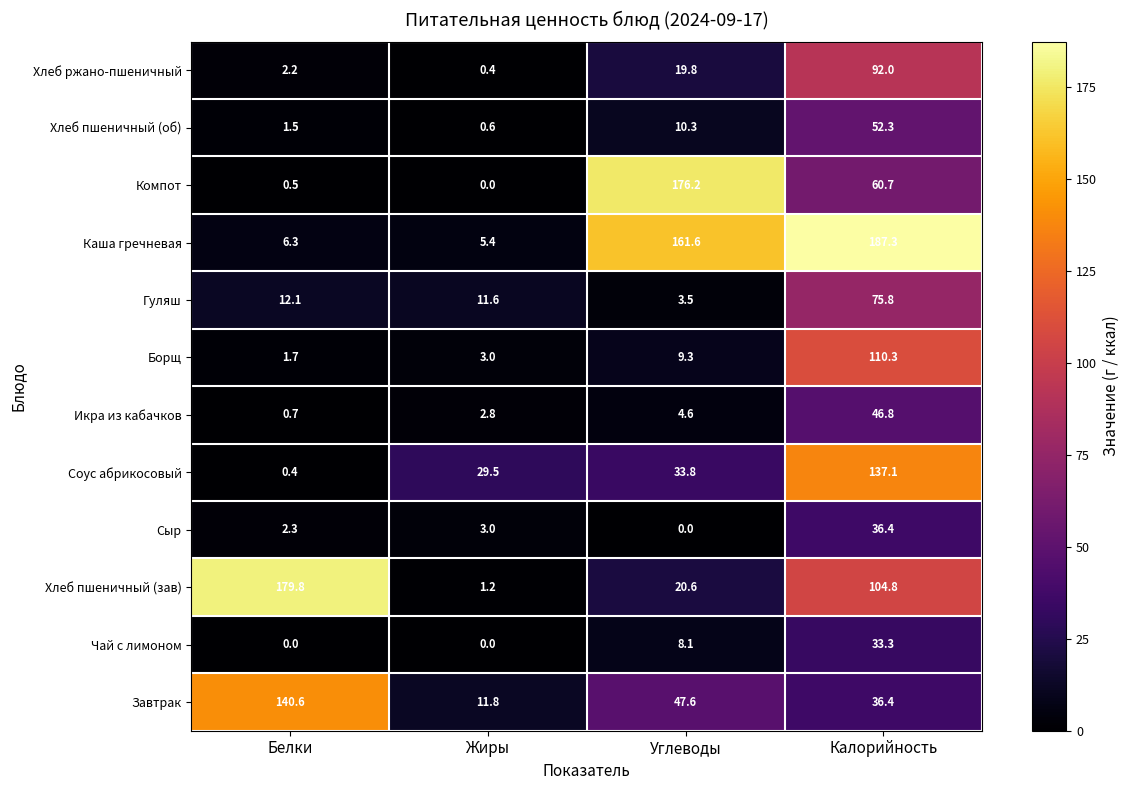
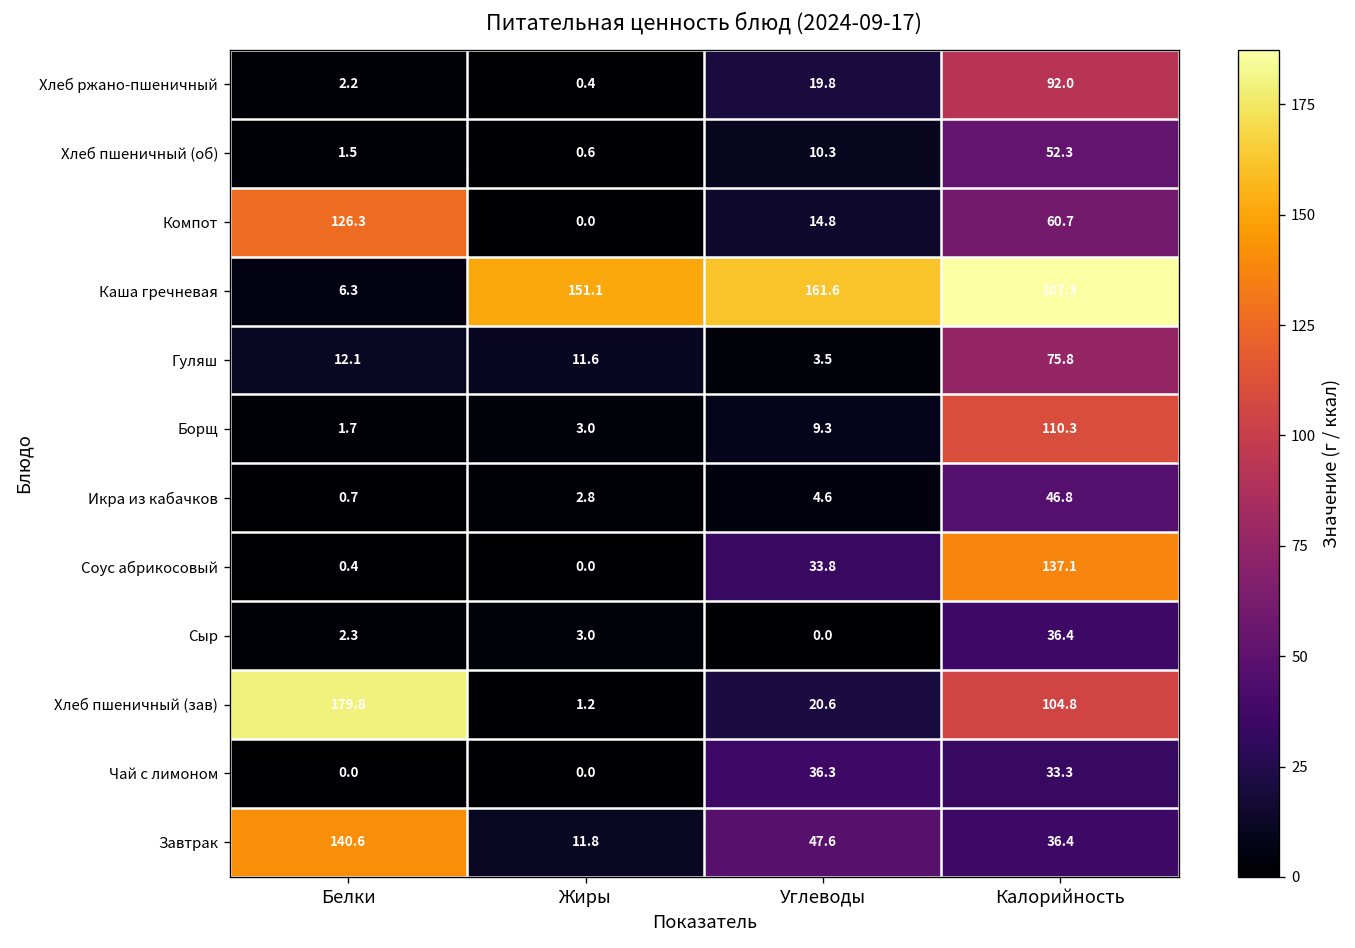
  {
    "Хлеб ржано-пшеничный": {
      "Белки": 2.2,
      "Жиры": 0.4,
      "Углеводы": 19.8,
      "Калорийность": 92.0
    },
    "Хлеб пшеничный (об)": {
      "Белки": 1.5,
      "Жиры": 0.6,
      "Углеводы": 10.3,
      "Калорийность": 52.3
    },
    "Компот": {
-     "Белки": 0.5,
+     "Белки": 126.3,
      "Жиры": 0.0,
-     "Углеводы": 176.2,
+     "Углеводы": 14.8,
      "Калорийность": 60.7
    },
    "Каша гречневая": {
      "Белки": 6.3,
-     "Жиры": 5.4,
+     "Жиры": 151.1,
      "Углеводы": 161.6,
      "Калорийность": 187.3
    },
    "Гуляш": {
      "Белки": 12.1,
      "Жиры": 11.6,
      "Углеводы": 3.5,
      "Калорийность": 75.8
    },
    "Борщ": {
      "Белки": 1.7,
      "Жиры": 3.0,
      "Углеводы": 9.3,
      "Калорийность": 110.3
    },
    "Икра из кабачков": {
      "Белки": 0.7,
      "Жиры": 2.8,
      "Углеводы": 4.6,
      "Калорийность": 46.8
    },
    "Соус абрикосовый": {
      "Белки": 0.4,
-     "Жиры": 29.5,
+     "Жиры": 0.0,
      "Углеводы": 33.8,
      "Калорийность": 137.1
    },
    "Сыр": {
      "Белки": 2.3,
      "Жиры": 3.0,
      "Углеводы": 0.0,
      "Калорийность": 36.4
    },
    "Хлеб пшеничный (зав)": {
      "Белки": 179.8,
      "Жиры": 1.2,
      "Углеводы": 20.6,
      "Калорийность": 104.8
    },
    "Чай с лимоном": {
      "Белки": 0.0,
      "Жиры": 0.0,
-     "Углеводы": 8.1,
+     "Углеводы": 36.3,
      "Калорийность": 33.3
    },
    "Завтрак": {
      "Белки": 140.6,
      "Жиры": 11.8,
      "Углеводы": 47.6,
      "Калорийность": 36.4
    }
  }
